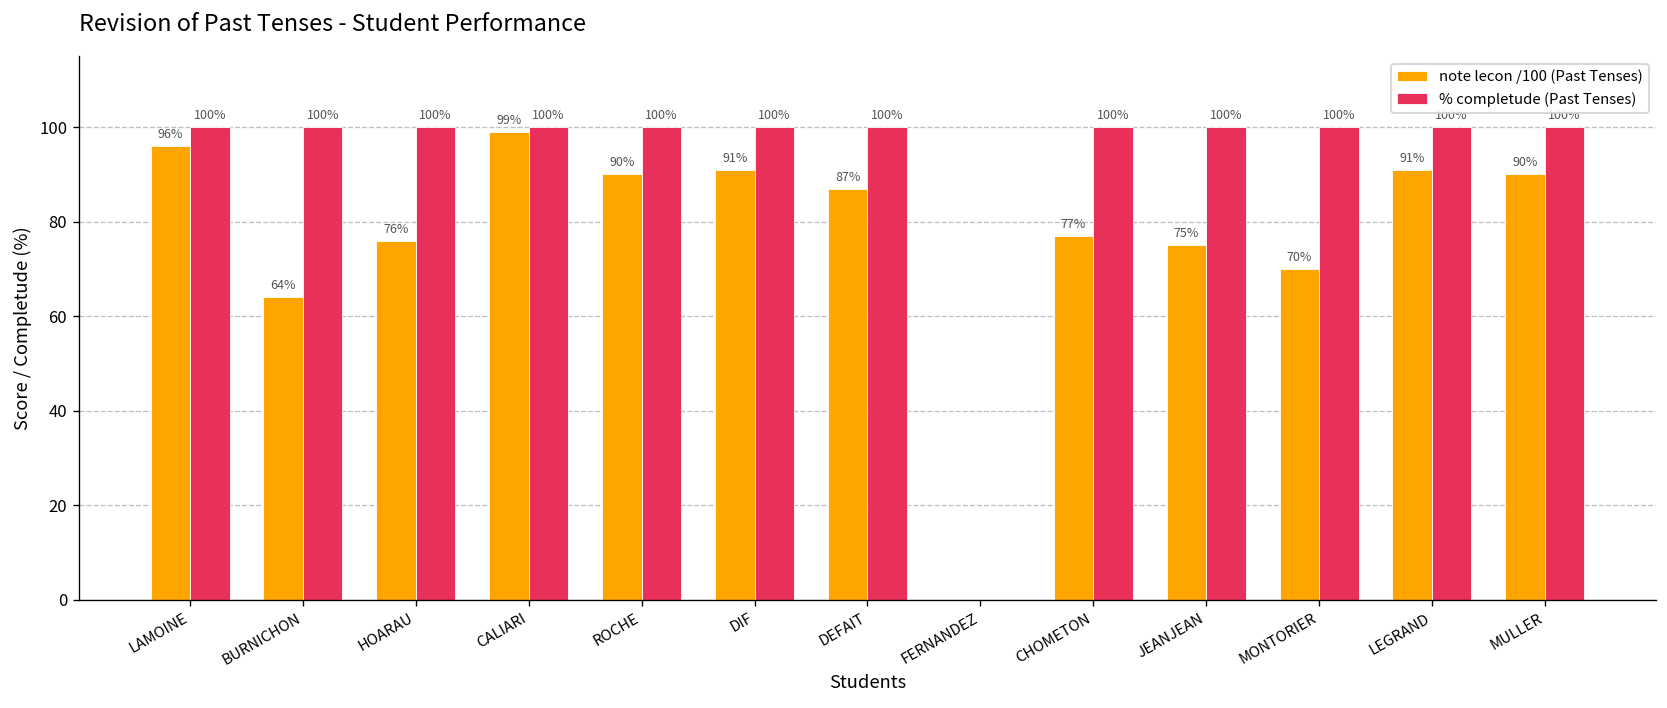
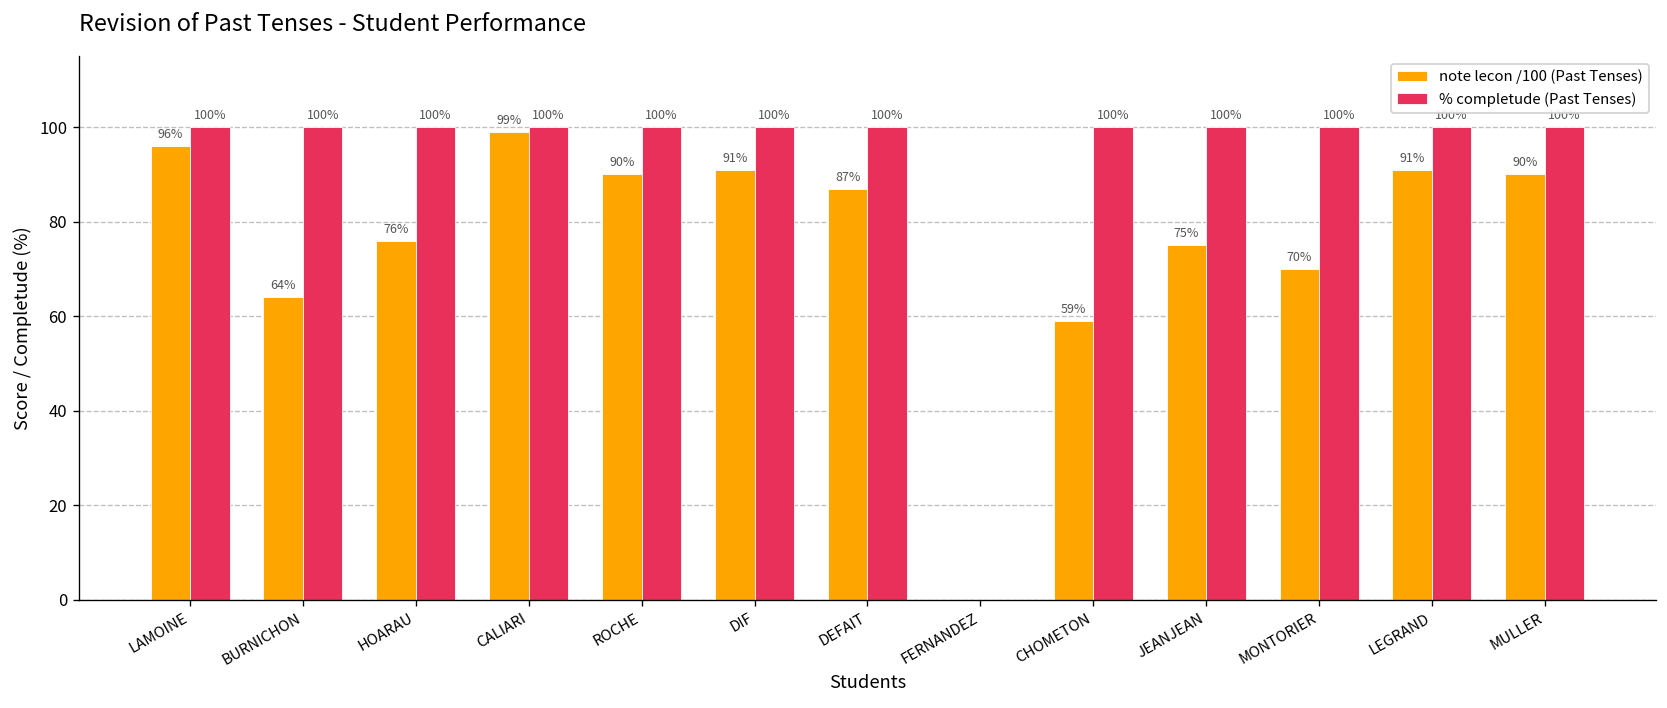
  {
    "note lecon /100 (Past Tenses)": {
      "LAMOINE": "96%",
      "BURNICHON": "64%",
      "HOARAU": "76%",
      "CALIARI": "99%",
      "ROCHE": "90%",
      "DIF": "91%",
      "DEFAIT": "87%",
-     "CHOMETON": "77%",
+     "CHOMETON": "59%",
      "JEANJEAN": "75%",
      "MONTORIER": "70%",
      "LEGRAND": "91%",
      "MULLER": "90%"
    },
    "% completude (Past Tenses)": {
      "LAMOINE": "100%",
      "BURNICHON": "100%",
      "HOARAU": "100%",
      "CALIARI": "100%",
      "ROCHE": "100%",
      "DIF": "100%",
      "DEFAIT": "100%",
      "CHOMETON": "100%",
      "JEANJEAN": "100%",
      "MONTORIER": "100%"
    }
  }
